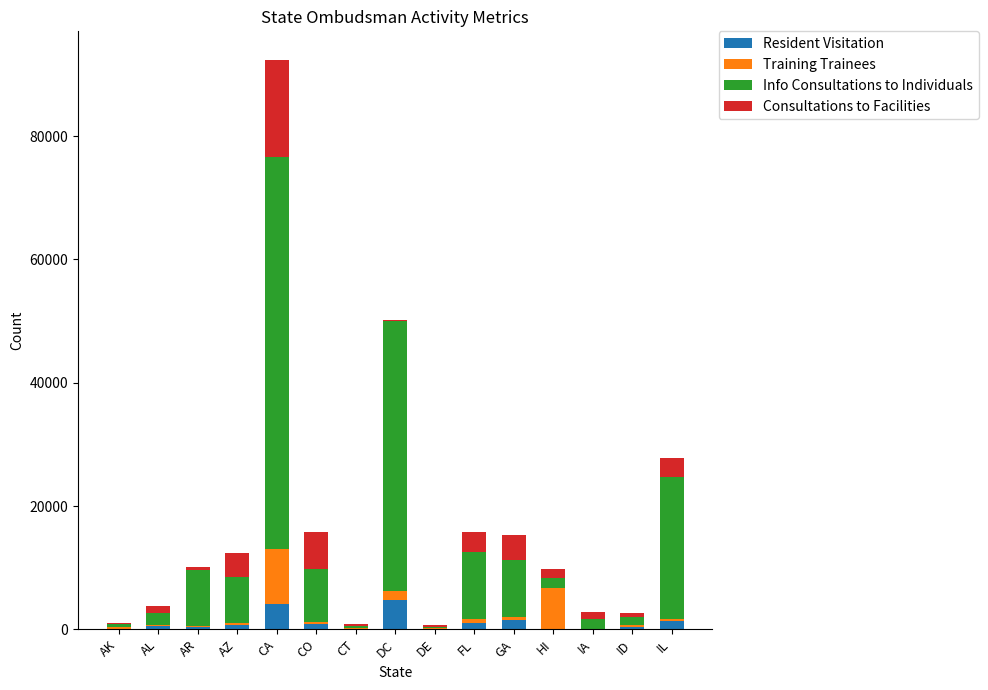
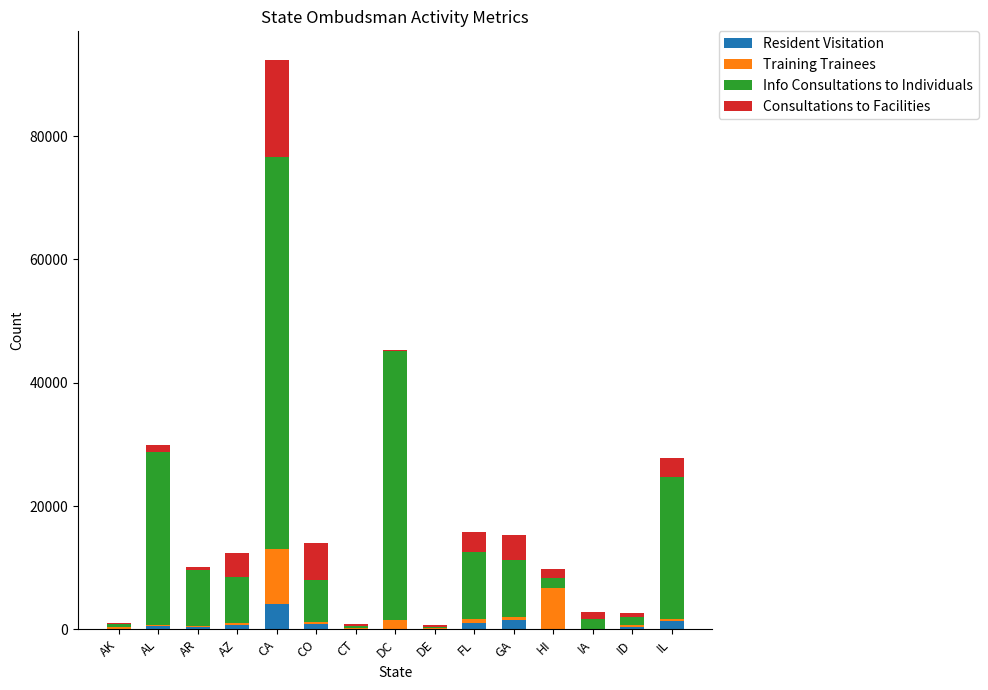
  {
    "Resident Visitation": {
      "AL": 1000,
      "AZ": 1000,
      "CA": 4000,
      "CO": 1000,
-     "DC": 5000,
+     "DC": 0,
      "FL": 1000,
      "GA": 2000,
      "IL": 1000
    },
    "Training Trainees": {
      "CA": 9000,
      "DC": 1000,
      "FL": 1000,
      "HI": 7000
    },
    "Info Consultations to Individuals": {
      "AK": 0,
-     "AL": 2000,
+     "AL": 28000,
      "AR": 9000,
      "AZ": 7000,
      "CA": 64000,
-     "CO": 9000,
+     "CO": 7000,
      "DC": 44000,
      "FL": 11000,
      "GA": 9000,
      "HI": 2000,
      "IA": 2000,
      "ID": 1000,
      "IL": 23000
    },
    "Consultations to Facilities": {
      "AL": 1000,
      "AR": 0,
      "AZ": 4000,
      "CA": 16000,
      "CO": 6000,
      "FL": 3000,
      "GA": 4000,
      "HI": 2000,
      "IA": 1000,
      "ID": 1000,
      "IL": 3000
    }
  }
